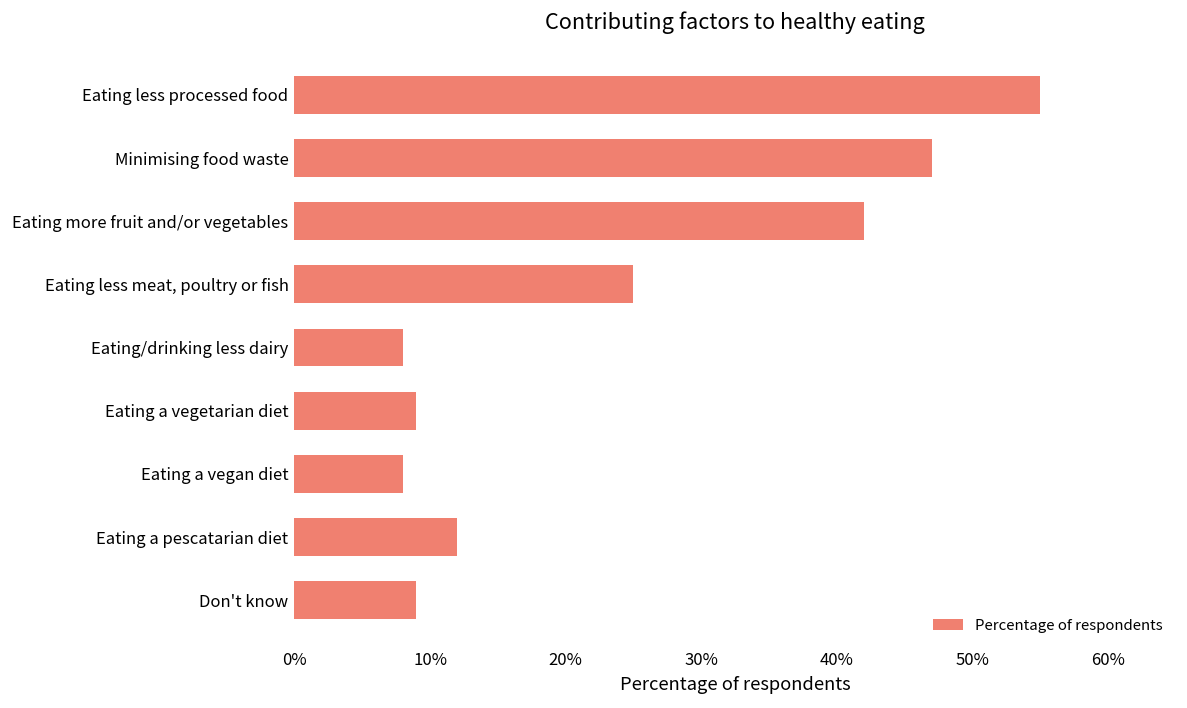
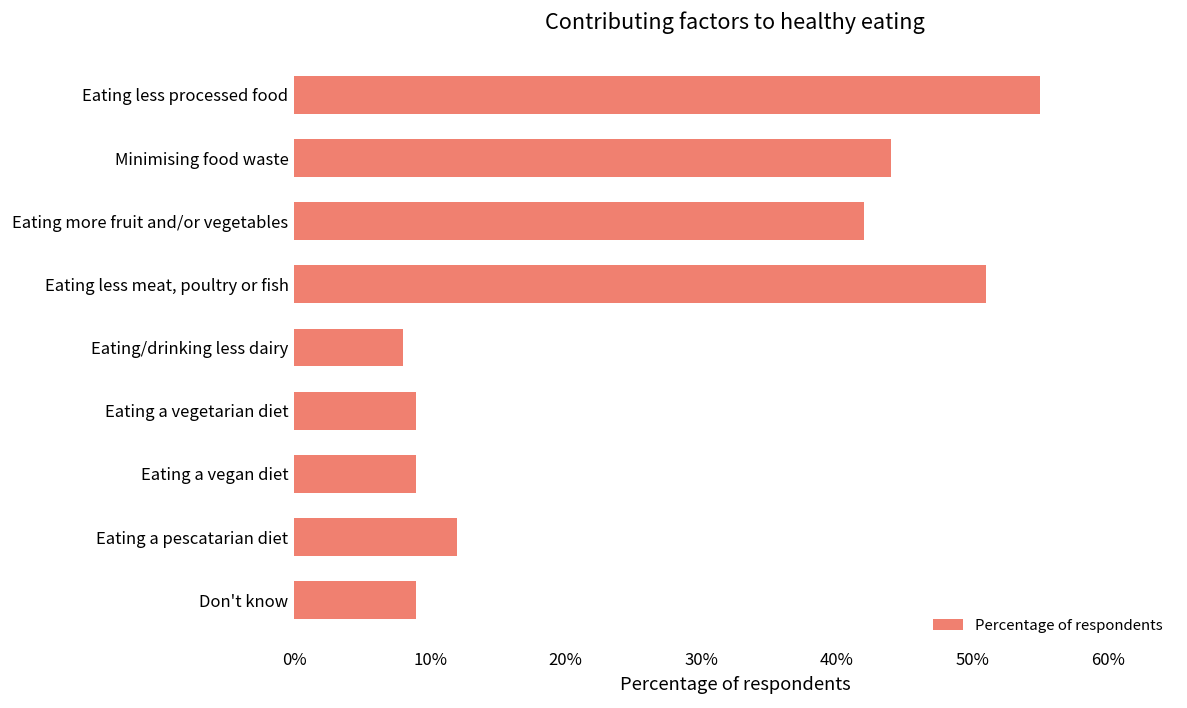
  {
    "Eating less processed food": "55%",
-   "Minimising food waste": "47%",
+   "Minimising food waste": "44%",
    "Eating more fruit and/or vegetables": "42%",
-   "Eating less meat, poultry or fish": "25%",
+   "Eating less meat, poultry or fish": "51%",
    "Eating/drinking less dairy": "8%",
    "Eating a vegetarian diet": "9%",
-   "Eating a vegan diet": "8%",
+   "Eating a vegan diet": "9%",
    "Eating a pescatarian diet": "12%",
    "Don't know": "9%"
  }
